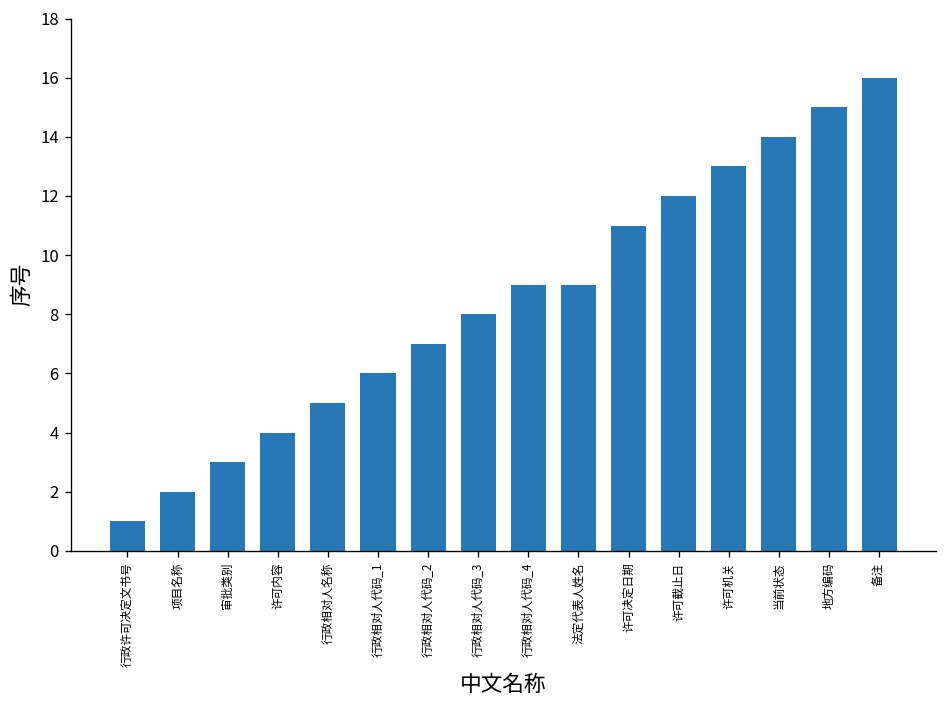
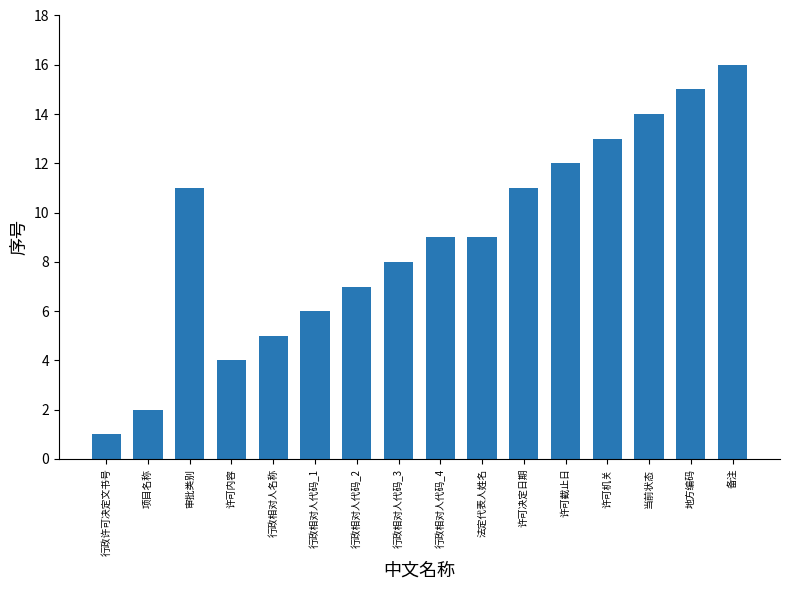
  {
    "行政许可决定文书号": 1,
    "项目名称": 2,
-   "审批类别": 3,
+   "审批类别": 11,
    "许可内容": 4,
    "行政相对人名称": 5,
    "行政相对人代码_1": 6,
    "行政相对人代码_2": 7,
    "行政相对人代码_3": 8,
    "行政相对人代码_4": 9,
    "法定代表人姓名": 9,
    "许可决定日期": 11,
    "许可截止日": 12,
    "许可机关": 13,
    "当前状态": 14,
    "地方编码": 15,
    "备注": 16
  }
